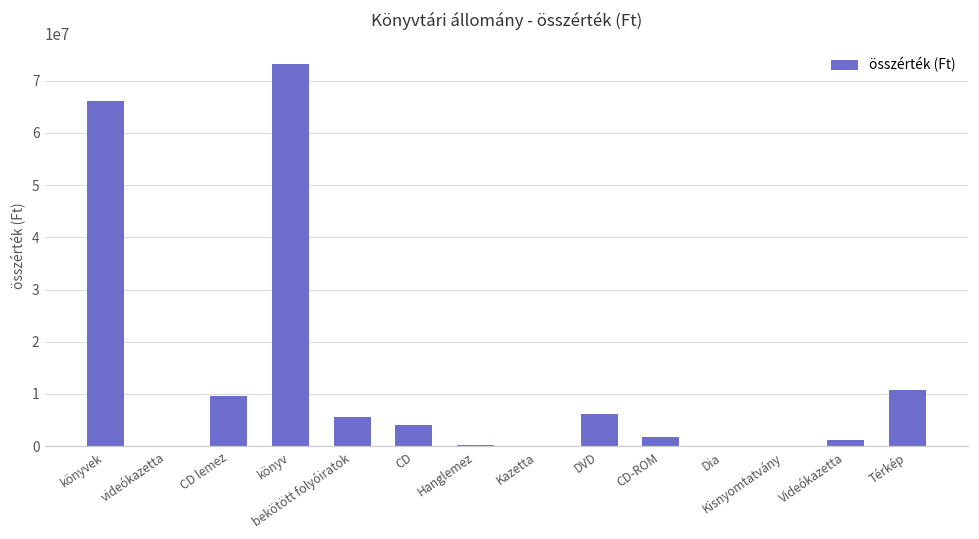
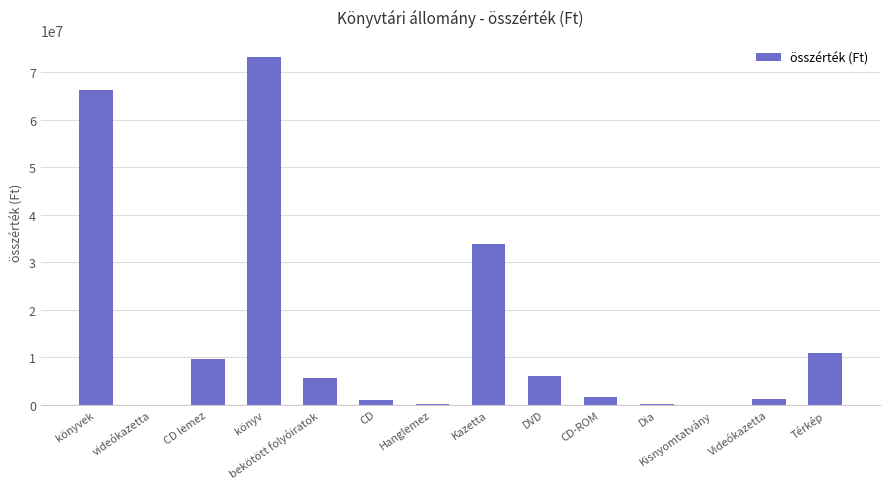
  {
    "könyvek": 66000000,
    "CD lemez": 10000000,
    "könyv": 73000000,
    "bekötött folyóiratok": 6000000,
-   "CD": 4000000,
-   "Kazetta": 0,
+   "CD": 1000000,
+   "Kazetta": 34000000,
    "DVD": 6000000,
    "CD-ROM": 2000000,
    "Videókazetta": 1000000,
    "Térkép": 11000000
  }
